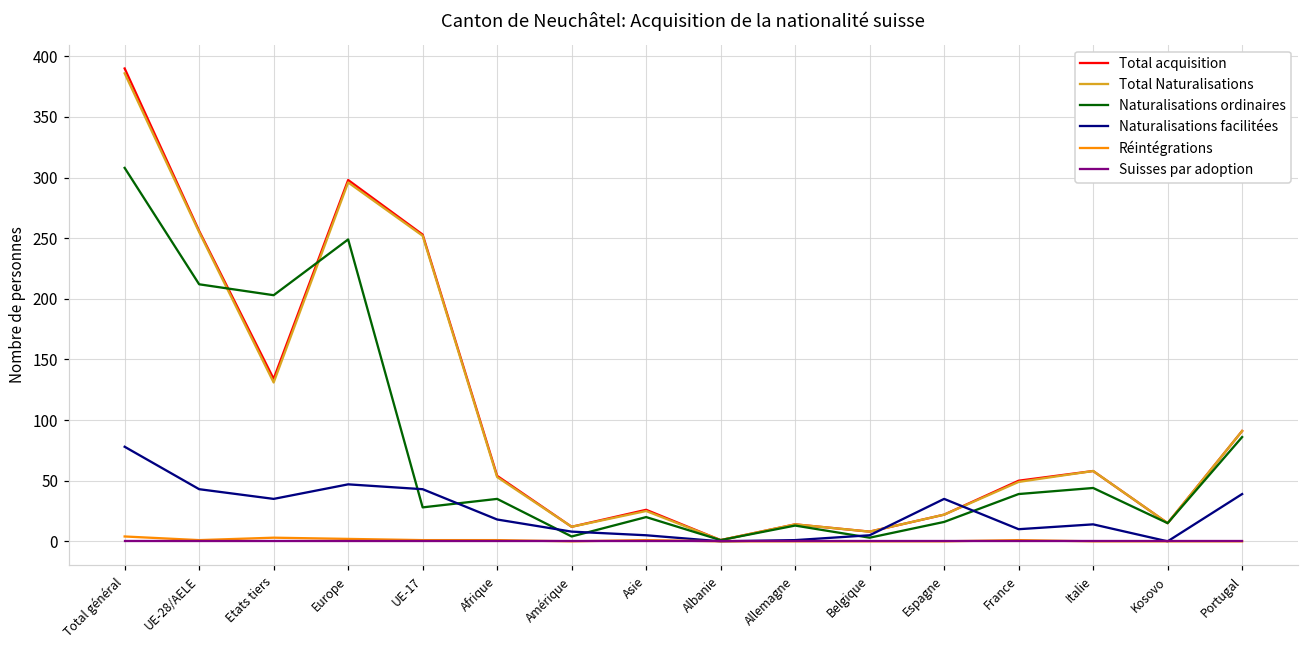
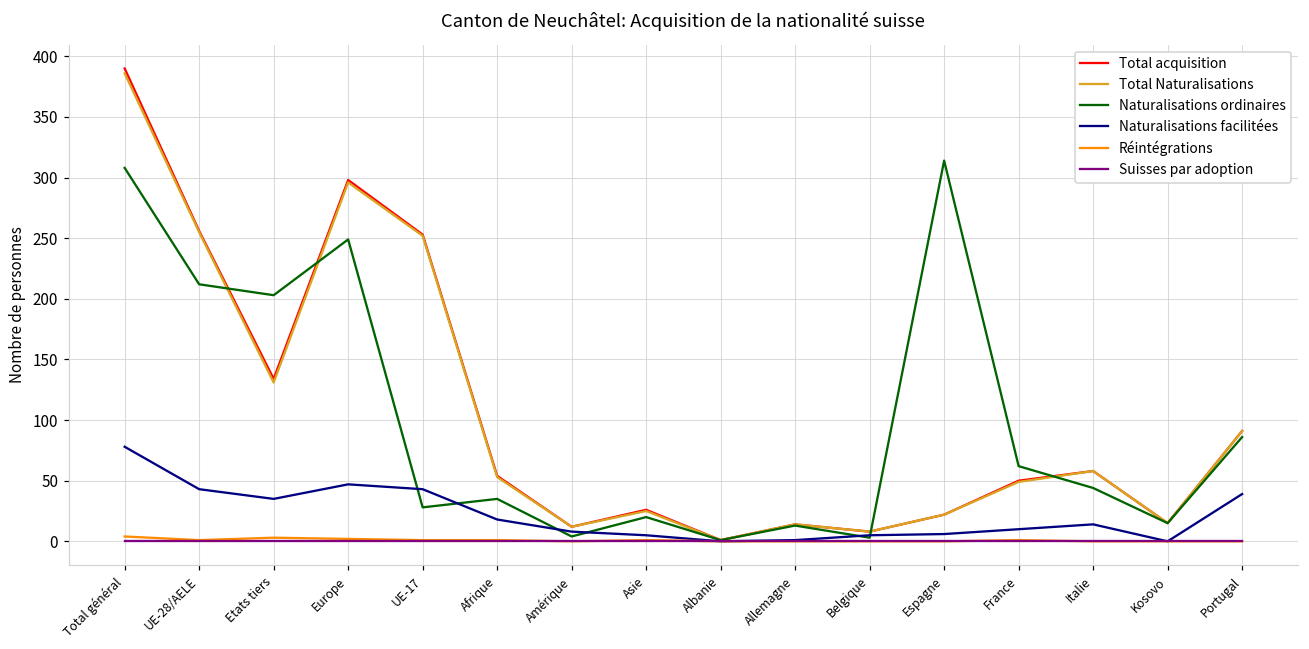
  {
    "Total acquisition": {
      "Total général": 390,
      "Etats tiers": 134
    },
    "Naturalisations ordinaires": {
      "Total général": 308,
      "UE-28/AELE": 212,
      "Etats tiers": 203,
      "Europe": 249,
      "UE-17": 28,
      "Afrique": 35,
      "Amérique": 4,
      "Asie": 20,
-     "Espagne": 16,
-     "France": 39,
+     "Espagne": 314,
+     "France": 62,
      "Italie": 44,
      "Portugal": 86
    },
    "Naturalisations facilitées": {
      "Total général": 78,
      "UE-28/AELE": 43,
      "Etats tiers": 35,
      "Europe": 47,
      "UE-17": 43,
      "Afrique": 18,
      "Amérique": 8,
      "Asie": 5,
-     "Espagne": 35,
+     "Espagne": 6,
      "France": 10,
      "Italie": 14,
      "Portugal": 39
    },
    "Suisses par adoption": {
      "Total général": 0,
      "Etats tiers": 0
    }
  }
